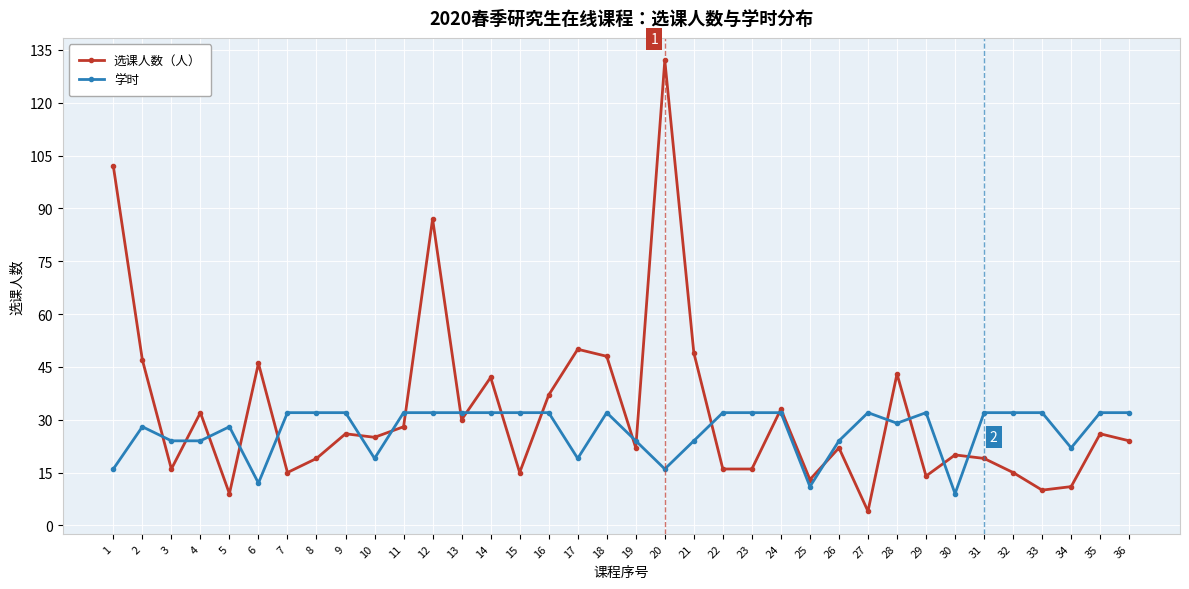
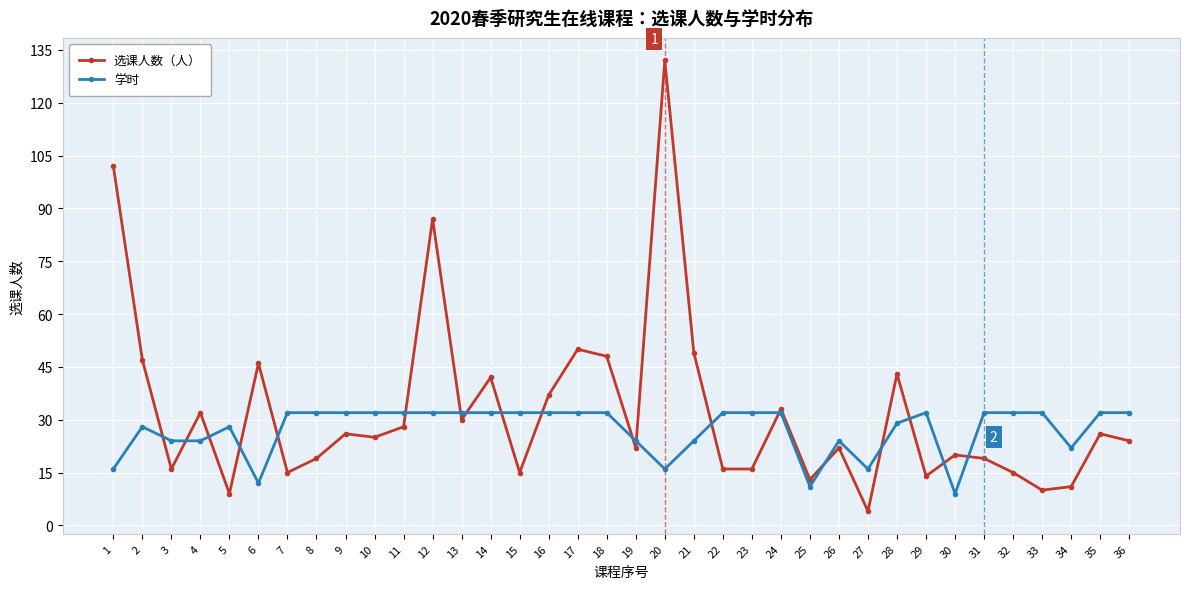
  {
    "学时": {
      "1": 16,
      "2": 28,
      "3": 24,
      "4": 24,
      "5": 28,
      "6": 12,
      "7": 32,
      "8": 32,
      "9": 32,
-     "10": 19,
+     "10": 32,
      "11": 32,
      "12": 32,
      "13": 32,
      "14": 32,
      "15": 32,
      "16": 32,
-     "17": 19,
+     "17": 32,
      "18": 32,
      "19": 24,
      "20": 16,
      "21": 24,
      "22": 32,
      "23": 32,
      "24": 32,
      "25": 11,
      "26": 24,
-     "27": 32,
+     "27": 16,
      "28": 29,
      "29": 32,
      "30": 9,
      "31": 32,
      "32": 32,
      "33": 32,
      "34": 22,
      "35": 32,
      "36": 32
    }
  }
